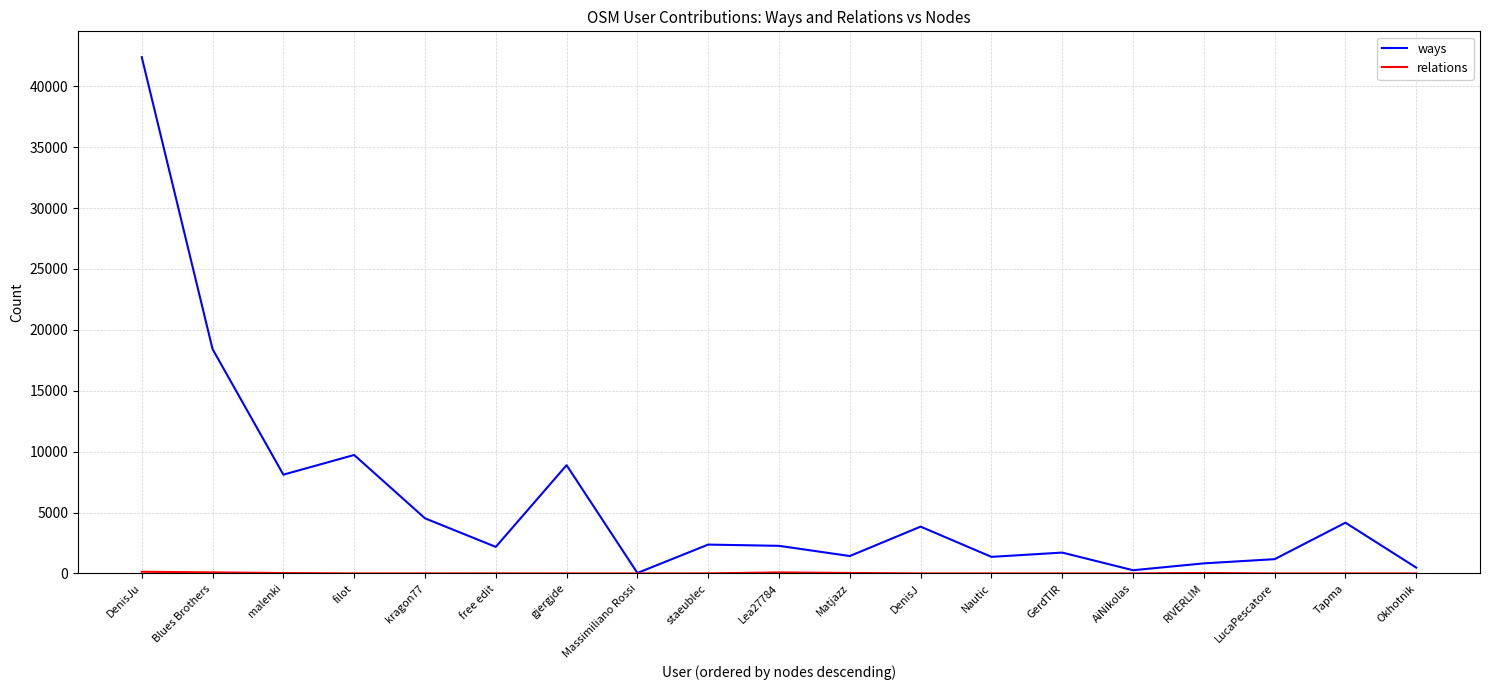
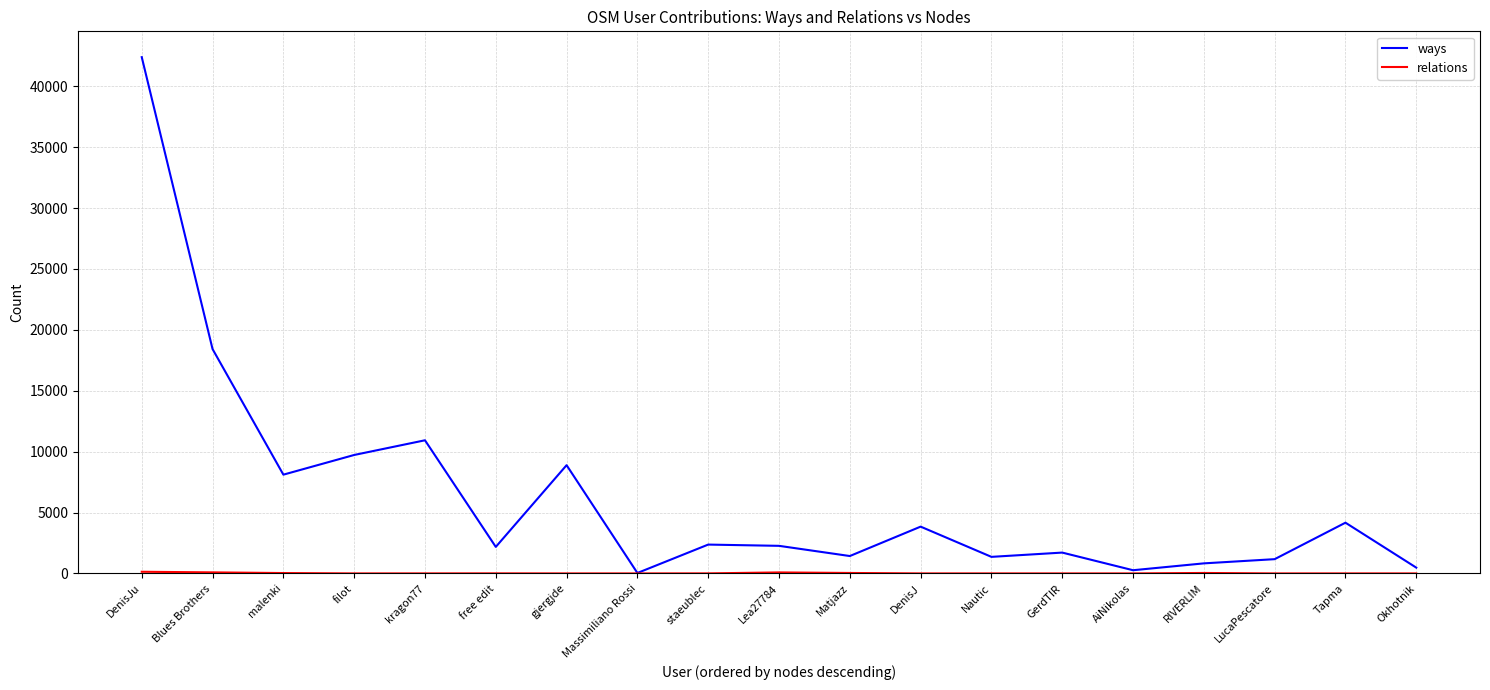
  {
    "ways": {
      "DenisJu": 42400,
      "Blues Brothers": 18400,
      "malenki": 8100,
      "filot": 9700,
-     "kragon77": 4500,
+     "kragon77": 10900,
      "free edit": 2200,
      "gjergjde": 8900,
      "staeublec": 2400,
      "Lea27784": 2300,
      "Matjazz": 1400,
      "DenisJ": 3800,
      "Nautic": 1400,
      "GerdTIR": 1700,
      "AiNikolas": 300,
      "RIVERLIM": 800,
      "LucaPescatore": 1200,
      "Tapma": 4200,
      "Okhotnik": 500
    },
    "relations": {
      "DenisJu": 100,
      "Blues Brothers": 100,
      "malenki": 0,
      "filot": 0,
      "kragon77": 0,
      "free edit": 0,
      "gjergjde": 0,
      "staeublec": 0,
      "Lea27784": 100,
      "Matjazz": 0,
      "DenisJ": 0,
      "Nautic": 0,
      "GerdTIR": 0,
      "AiNikolas": 0,
      "RIVERLIM": 0,
      "LucaPescatore": 0,
      "Tapma": 0,
      "Okhotnik": 0
    }
  }
